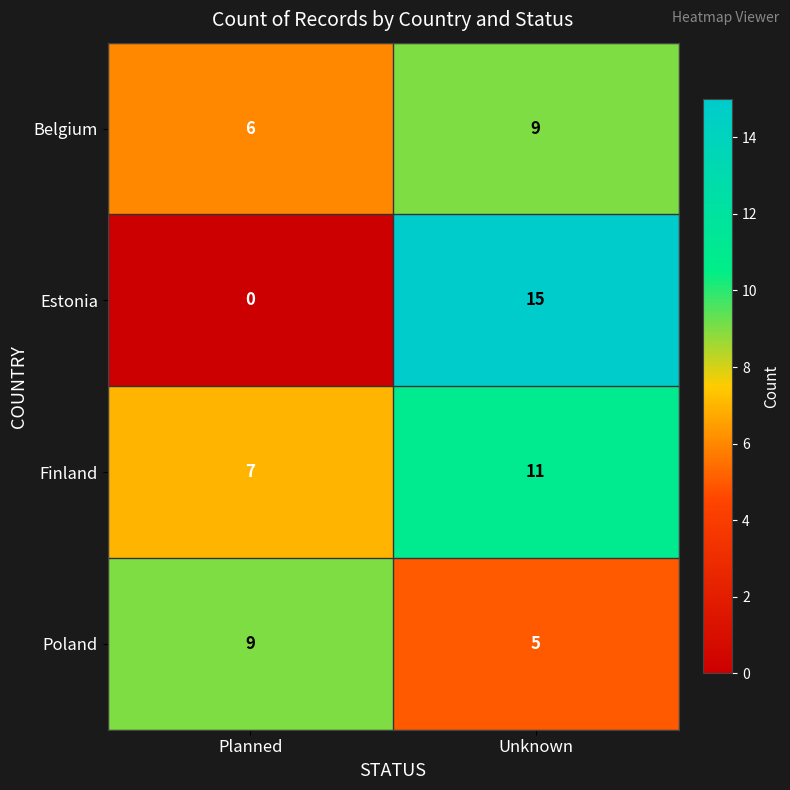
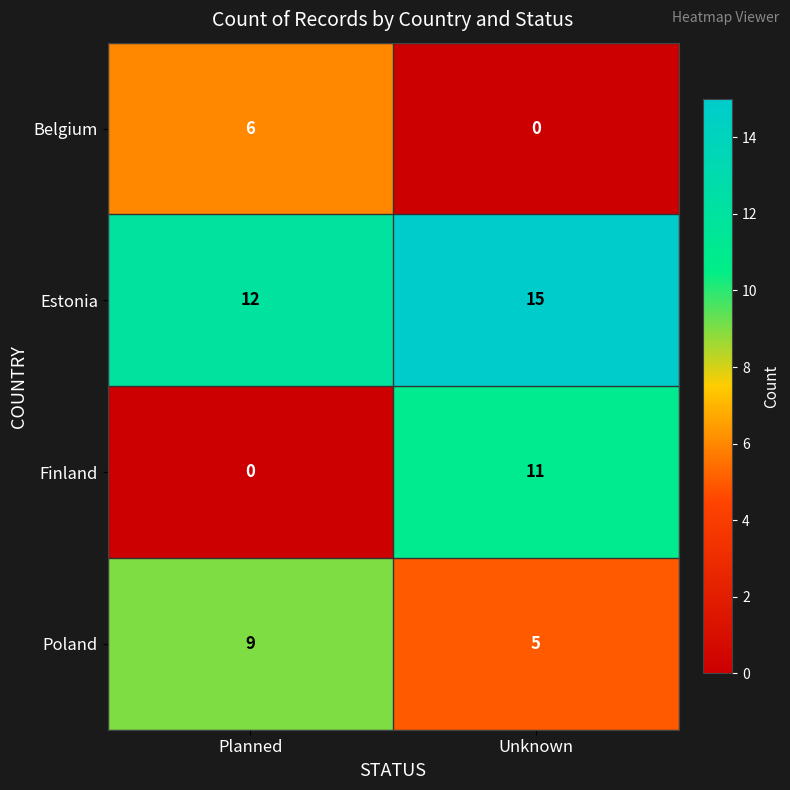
  {
    "Belgium": {
      "Planned": 6,
-     "Unknown": 9
+     "Unknown": 0
    },
    "Estonia": {
-     "Planned": 0,
+     "Planned": 12,
      "Unknown": 15
    },
    "Finland": {
-     "Planned": 7,
+     "Planned": 0,
      "Unknown": 11
    },
    "Poland": {
      "Planned": 9,
      "Unknown": 5
    }
  }
